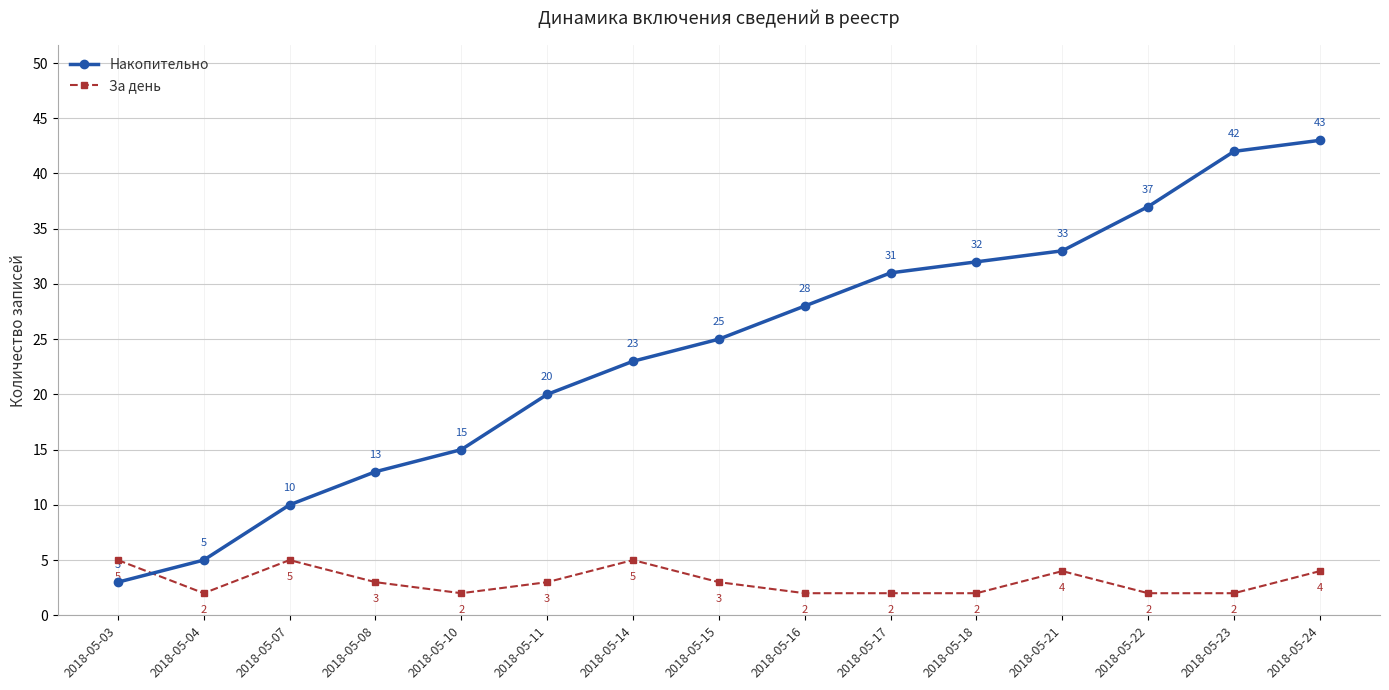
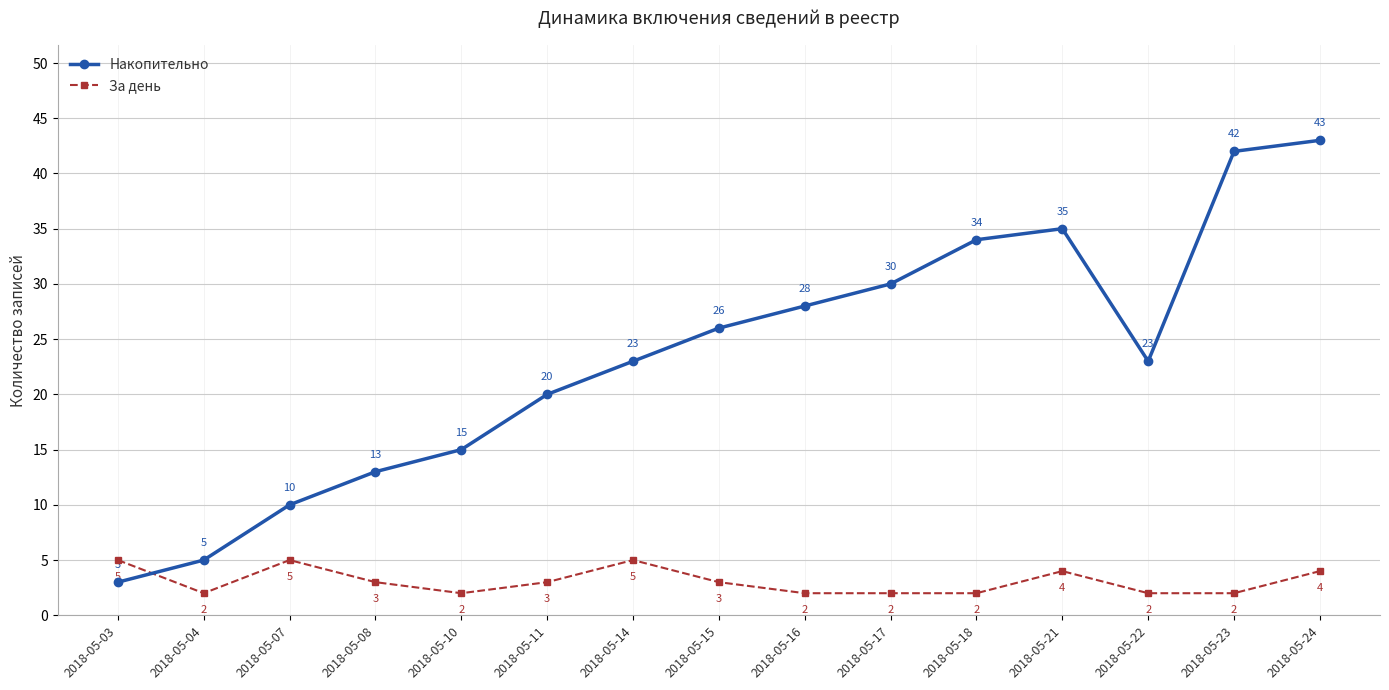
  {
    "Накопительно": {
      "2018-05-04": 5,
      "2018-05-07": 10,
      "2018-05-08": 13,
      "2018-05-10": 15,
      "2018-05-11": 20,
      "2018-05-14": 23,
-     "2018-05-15": 25,
+     "2018-05-15": 26,
      "2018-05-16": 28,
-     "2018-05-17": 31,
-     "2018-05-18": 32,
-     "2018-05-21": 33,
-     "2018-05-22": 37,
+     "2018-05-17": 30,
+     "2018-05-18": 34,
+     "2018-05-21": 35,
+     "2018-05-22": 23,
      "2018-05-23": 42,
      "2018-05-24": 43
    },
    "За день": {
      "2018-05-04": 2,
      "2018-05-07": 5,
      "2018-05-08": 3,
      "2018-05-10": 2,
      "2018-05-11": 3,
      "2018-05-14": 5,
      "2018-05-15": 3,
      "2018-05-16": 2,
      "2018-05-17": 2,
      "2018-05-18": 2,
      "2018-05-21": 4,
      "2018-05-22": 2,
      "2018-05-23": 2,
      "2018-05-24": 4
    }
  }
